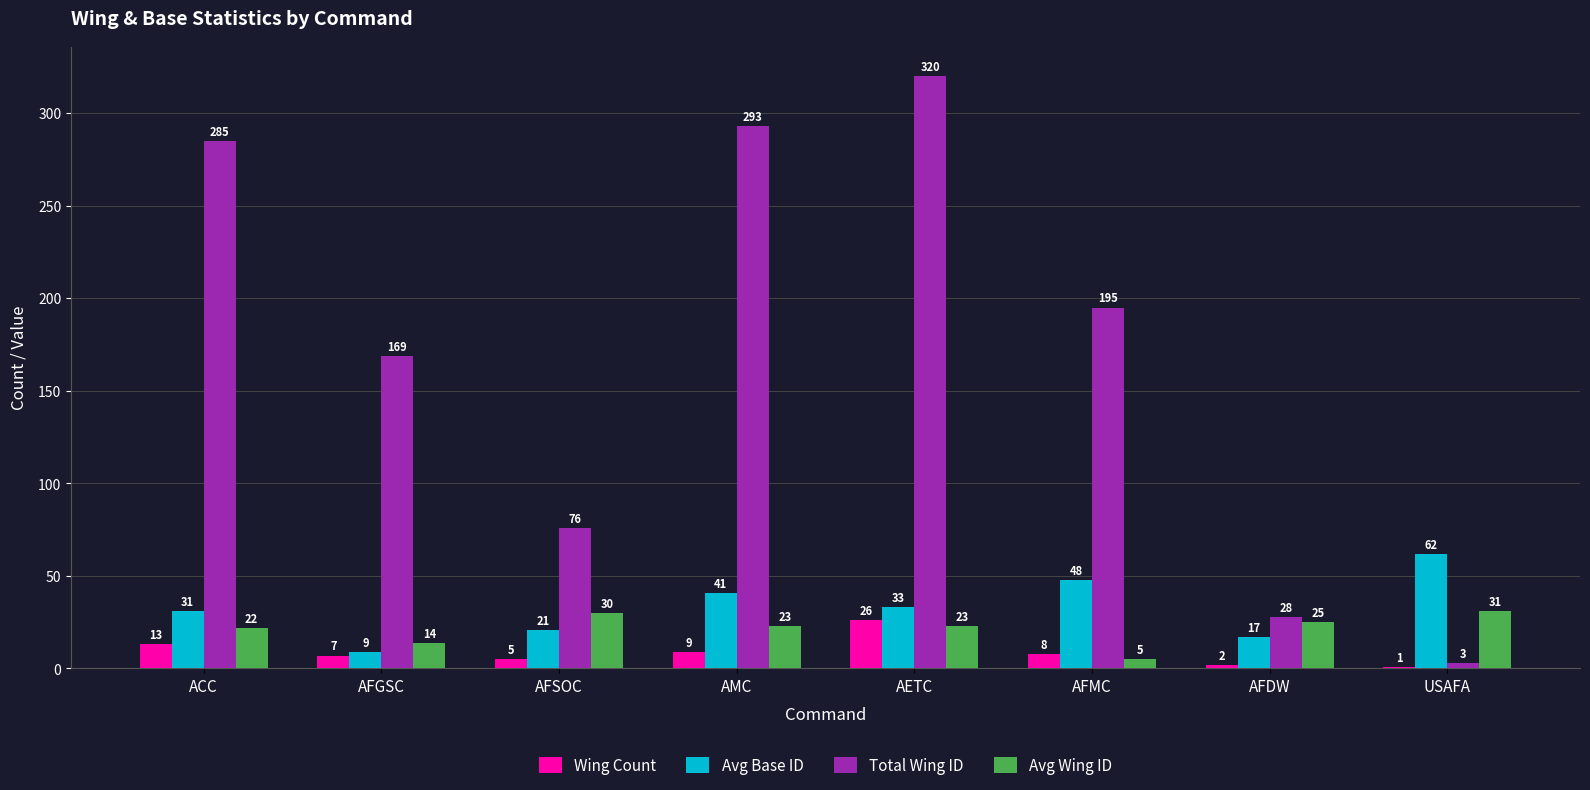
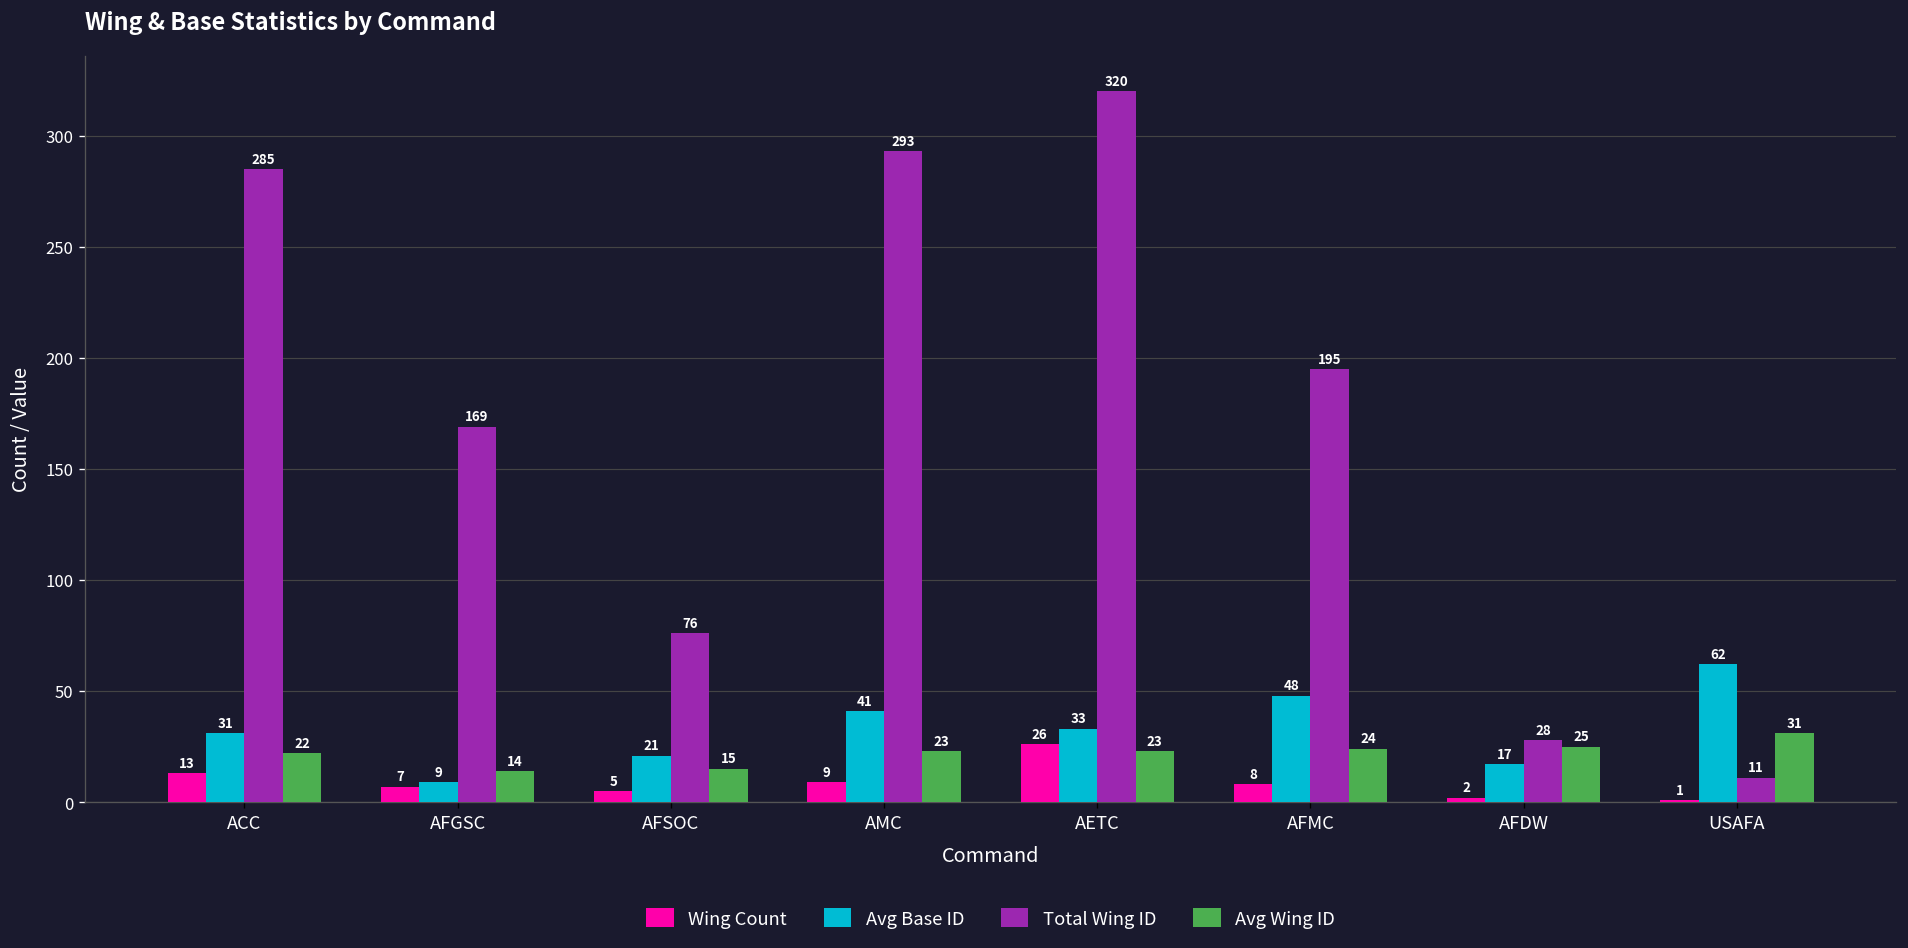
  {
    "Wing Count": {
      "ACC": 13,
      "AFGSC": 7,
      "AFSOC": 5,
      "AMC": 9,
      "AETC": 26,
      "AFMC": 8,
      "AFDW": 2,
      "USAFA": 1
    },
    "Avg Base ID": {
      "ACC": 31,
      "AFGSC": 9,
      "AFSOC": 21,
      "AMC": 41,
      "AETC": 33,
      "AFMC": 48,
      "AFDW": 17,
      "USAFA": 62
    },
    "Total Wing ID": {
      "ACC": 285,
      "AFGSC": 169,
      "AFSOC": 76,
      "AMC": 293,
      "AETC": 320,
      "AFMC": 195,
      "AFDW": 28,
-     "USAFA": 3
+     "USAFA": 11
    },
    "Avg Wing ID": {
      "ACC": 22,
      "AFGSC": 14,
-     "AFSOC": 30,
+     "AFSOC": 15,
      "AMC": 23,
      "AETC": 23,
-     "AFMC": 5,
+     "AFMC": 24,
      "AFDW": 25,
      "USAFA": 31
    }
  }
